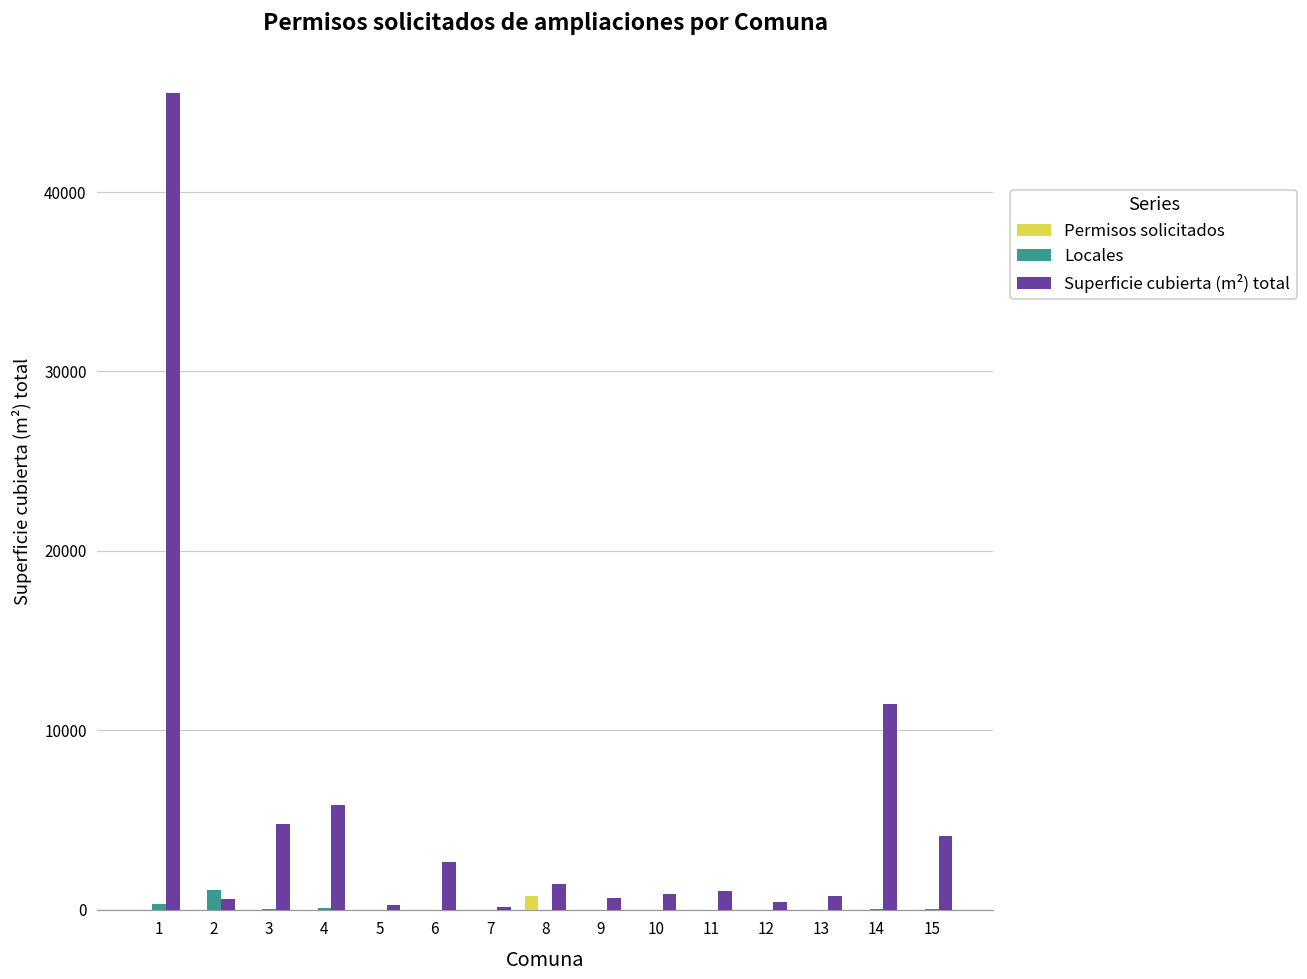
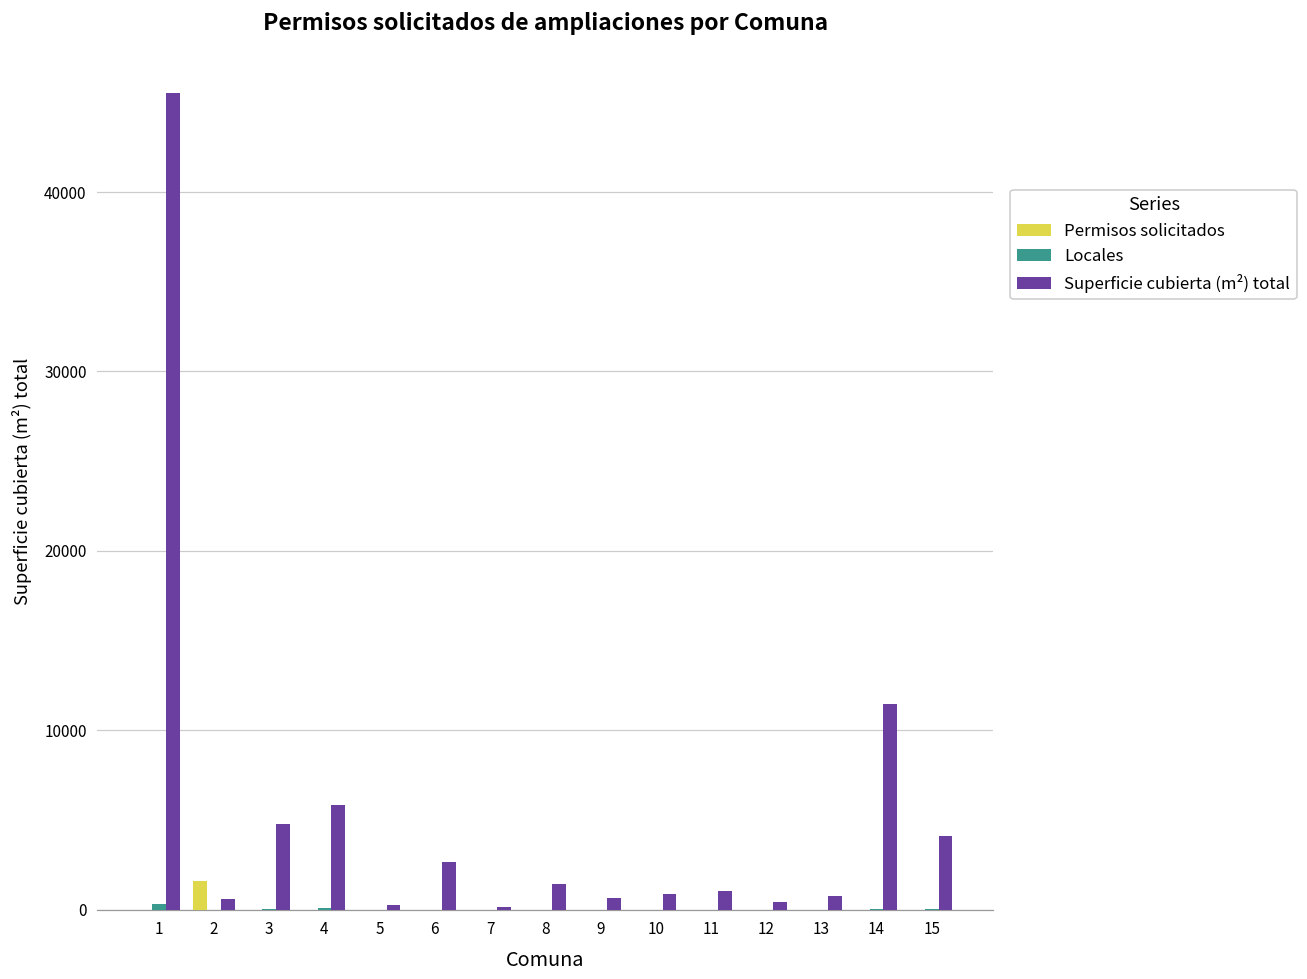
  {
    "Permisos solicitados": {
-     "2": 0,
-     "8": 700
+     "2": 1600,
+     "8": 0
    },
    "Locales": {
      "1": 300,
-     "2": 1100
+     "2": 0
    },
    "Superficie cubierta (m²) total": {
      "1": 45500,
      "2": 600,
      "3": 4800,
      "4": 5800,
      "5": 300,
      "6": 2700,
      "7": 200,
      "8": 1500,
      "9": 600,
      "10": 900,
      "11": 1000,
      "12": 500,
      "13": 800,
      "14": 11500,
      "15": 4100
    }
  }
